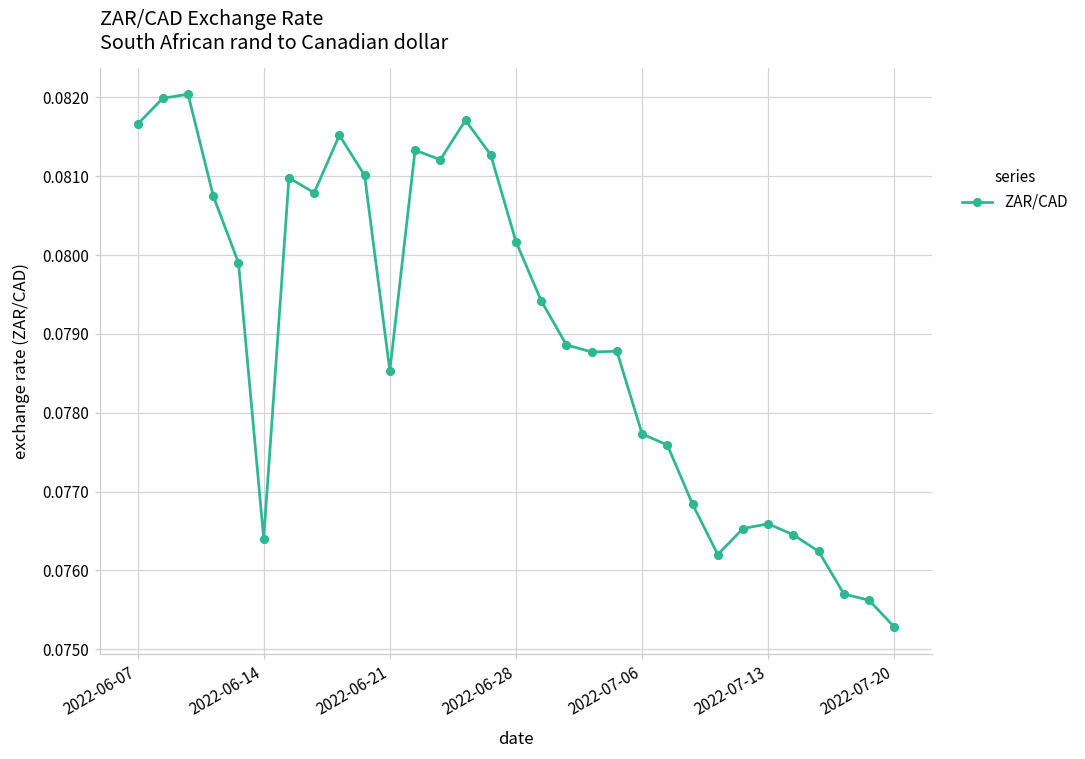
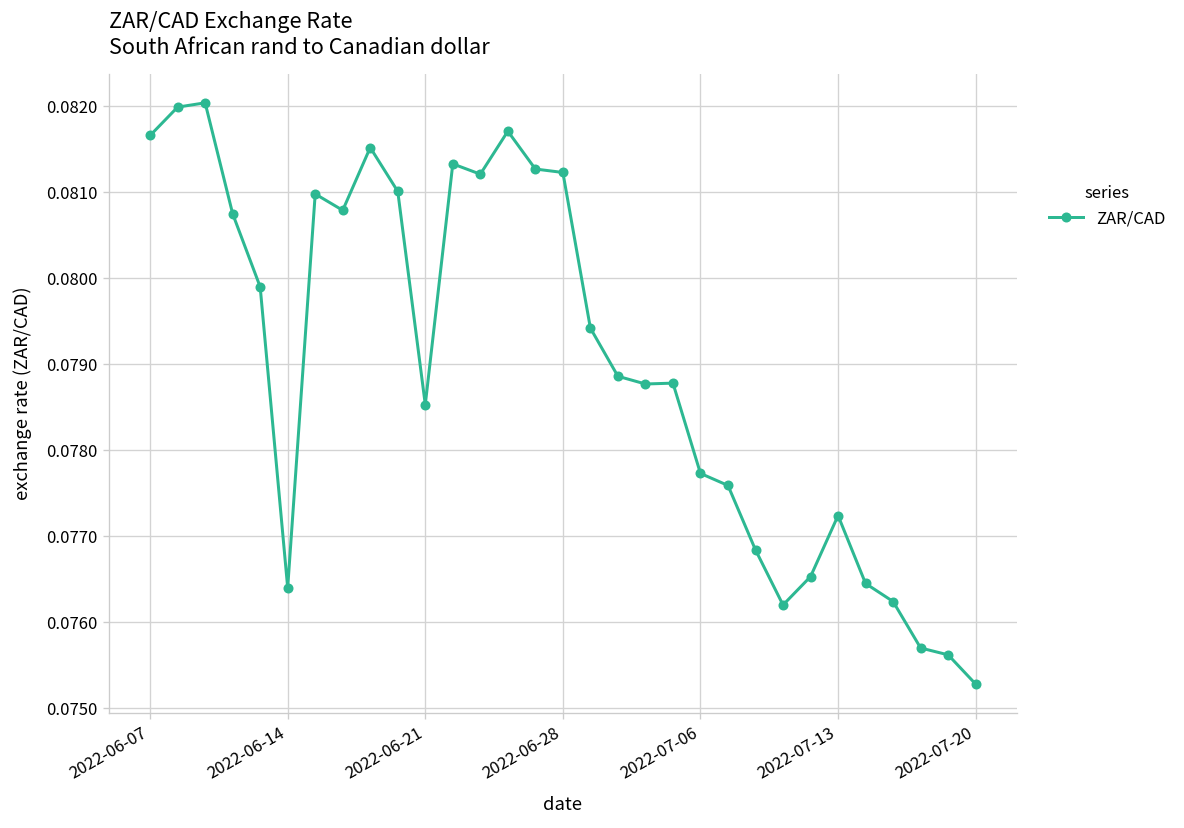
  {
    "2022-06-07": 0.0817,
    "2022-06-14": 0.0764,
    "2022-06-21": 0.0785,
-   "2022-06-28": 0.0802,
+   "2022-06-28": 0.0812,
    "2022-07-06": 0.0777,
-   "2022-07-13": 0.0766,
+   "2022-07-13": 0.0772,
    "2022-07-20": 0.0753
  }
